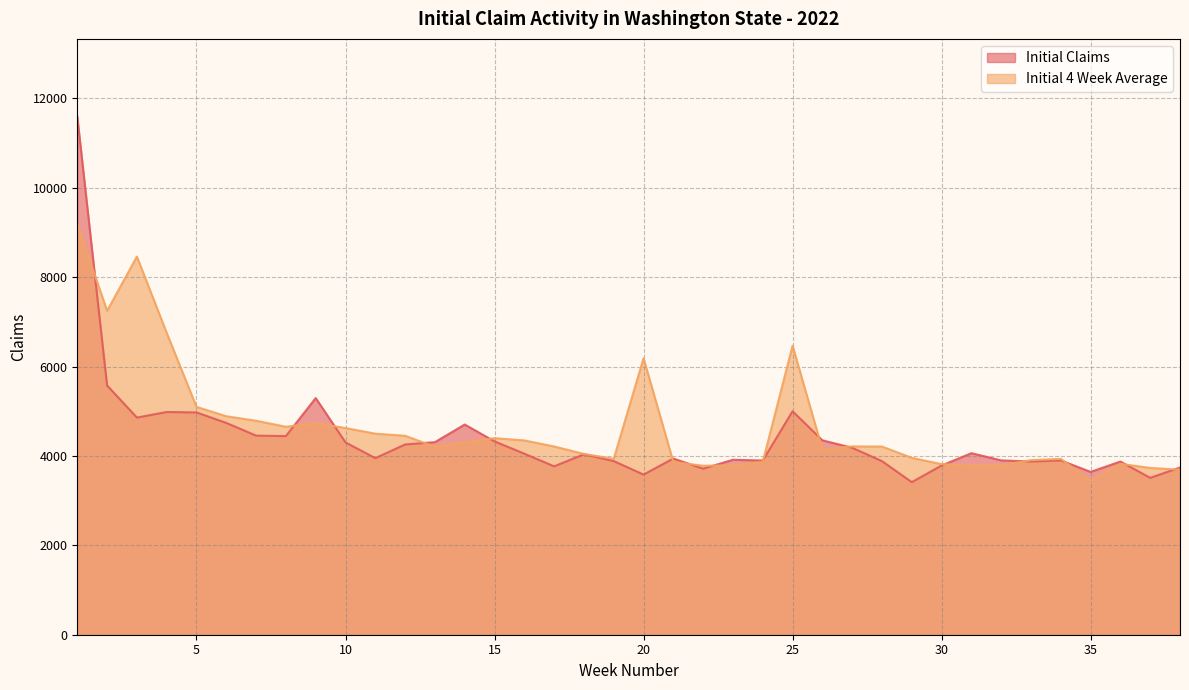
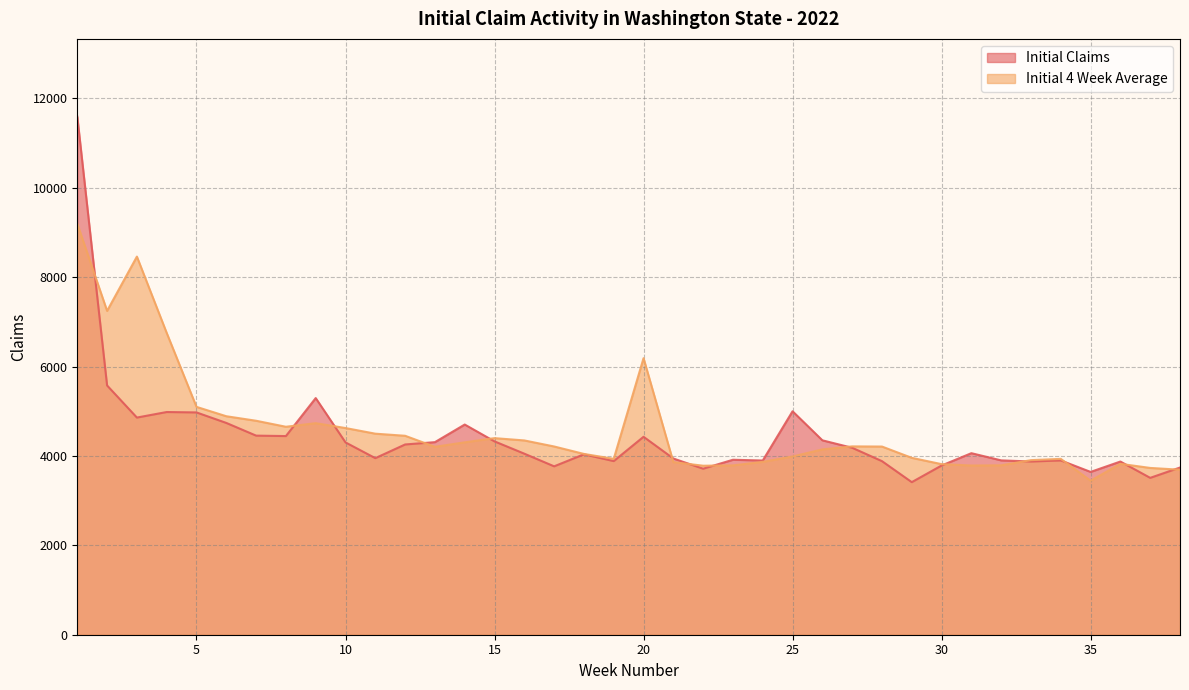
  {
    "Initial Claims": {
      "5": 5000,
      "10": 4300,
      "15": 4300,
-     "20": 3600,
+     "20": 4400,
      "25": 5000,
      "35": 3600
    },
    "Initial 4 Week Average": {
      "5": 5100,
      "10": 4600,
      "15": 4400,
      "20": 6200,
-     "25": 6500,
+     "25": 4000,
      "35": 3400
    }
  }
